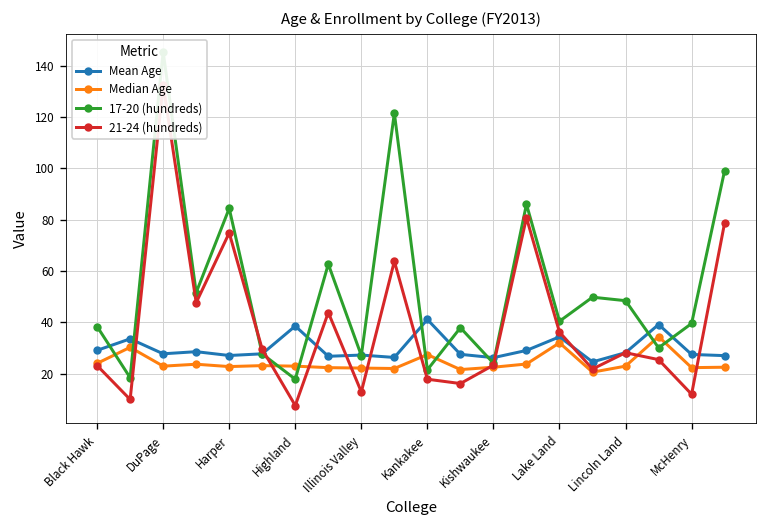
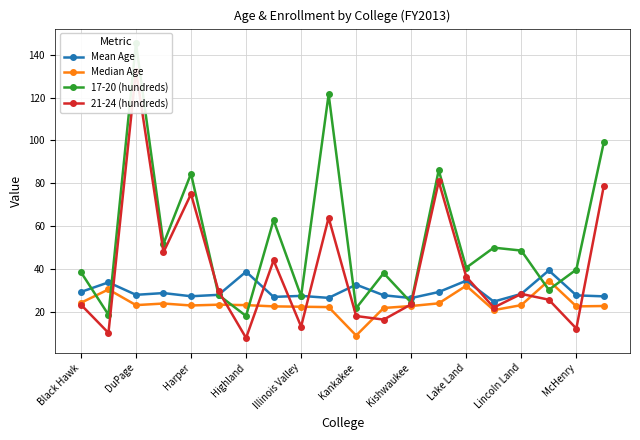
  {
    "Mean Age": {
      "Black Hawk": 29,
      "DuPage": 28,
      "Harper": 27,
      "Highland": 39,
-     "Kankakee": 41,
+     "Kankakee": 33,
      "Kishwaukee": 26,
      "Lake Land": 34,
      "McHenry": 28
    },
    "Median Age": {
      "DuPage": 23,
      "Harper": 23,
      "Highland": 23,
      "Illinois Valley": 22,
-     "Kankakee": 28,
+     "Kankakee": 9,
      "Lake Land": 32,
      "Lincoln Land": 23,
      "McHenry": 22
    },
    "17-20 (hundreds)": {
      "Black Hawk": 38,
      "Harper": 84,
      "Highland": 18,
      "Kankakee": 22,
      "Lake Land": 40,
      "Lincoln Land": 48,
      "McHenry": 40
    },
    "21-24 (hundreds)": {
      "Harper": 75,
      "Highland": 8,
      "Illinois Valley": 13,
      "Kankakee": 18,
      "Lake Land": 36,
      "McHenry": 12
    }
  }
